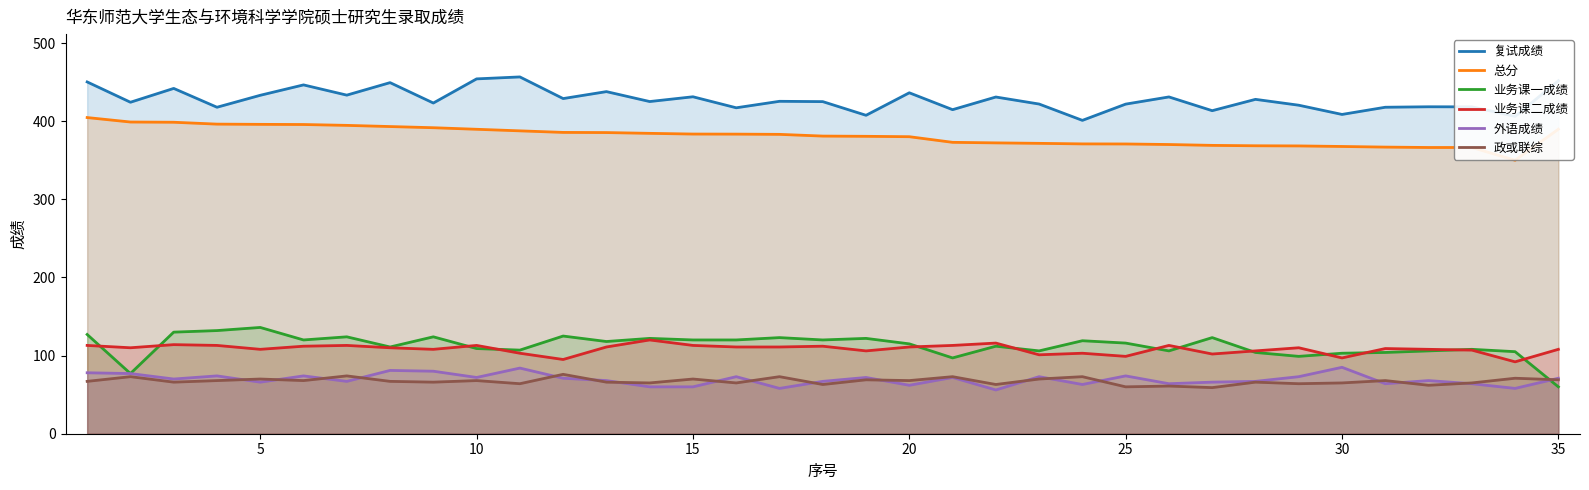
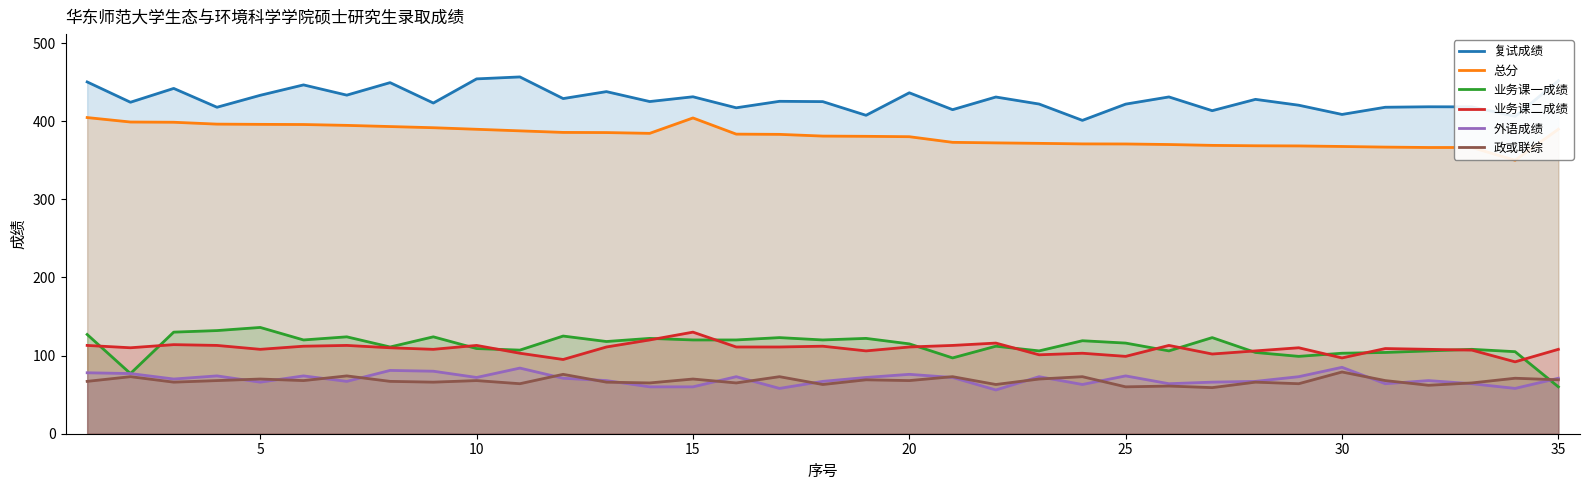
  {
    "复试成绩": {
      "5": 430,
      "10": 450,
      "15": 430,
      "20": 440,
      "25": 420,
      "30": 410
    },
    "总分": {
      "5": 400,
      "10": 390,
-     "15": 380,
+     "15": 400,
      "20": 380,
      "25": 370,
      "30": 370
    },
    "业务课一成绩": {
      "5": 140,
      "10": 110,
      "15": 120,
      "20": 120,
      "25": 120,
      "30": 100,
      "35": 60
    },
    "业务课二成绩": {
      "5": 110,
      "10": 110,
-     "15": 110,
+     "15": 130,
      "20": 110,
      "25": 100,
      "30": 100,
      "35": 110
    },
    "外语成绩": {
      "5": 70,
      "10": 70,
      "15": 60,
-     "20": 60,
+     "20": 80,
      "25": 70,
      "30": 90
    },
    "政或联综": {
      "5": 70,
      "10": 70,
      "15": 70,
      "20": 70,
      "25": 60,
-     "30": 70
+     "30": 80
    }
  }
